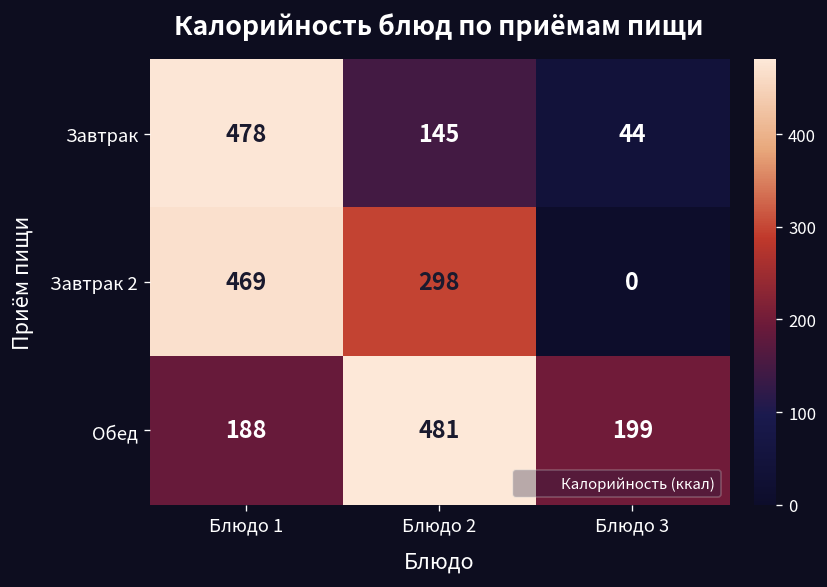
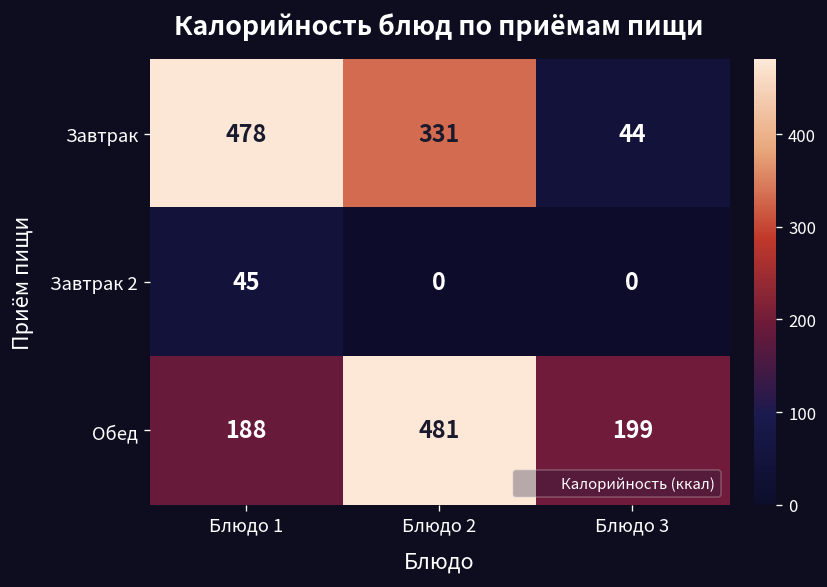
  {
    "Завтрак": {
      "Блюдо 1": 478,
-     "Блюдо 2": 145,
+     "Блюдо 2": 331,
      "Блюдо 3": 44
    },
    "Завтрак 2": {
-     "Блюдо 1": 469,
-     "Блюдо 2": 298,
+     "Блюдо 1": 45,
+     "Блюдо 2": 0,
      "Блюдо 3": 0
    },
    "Обед": {
      "Блюдо 1": 188,
      "Блюдо 2": 481,
      "Блюдо 3": 199
    }
  }
